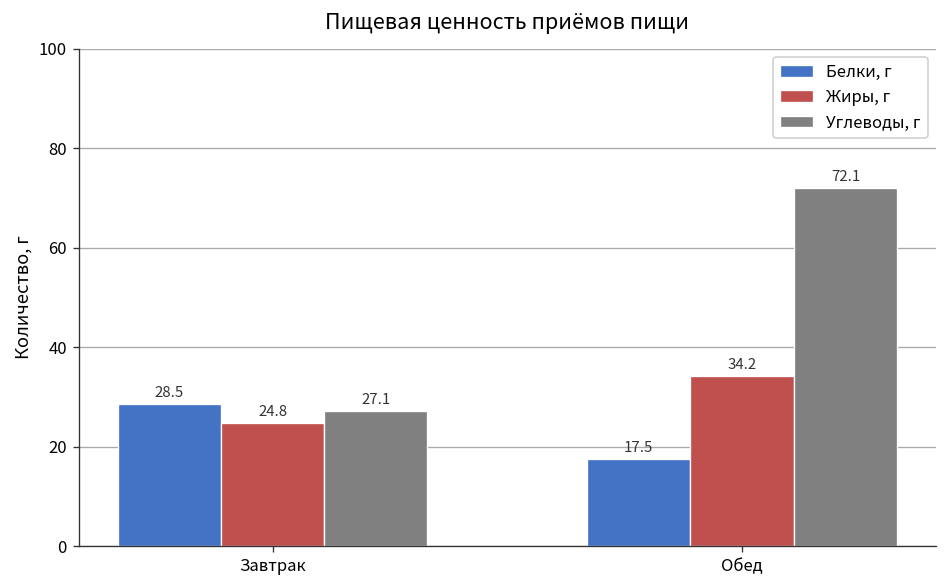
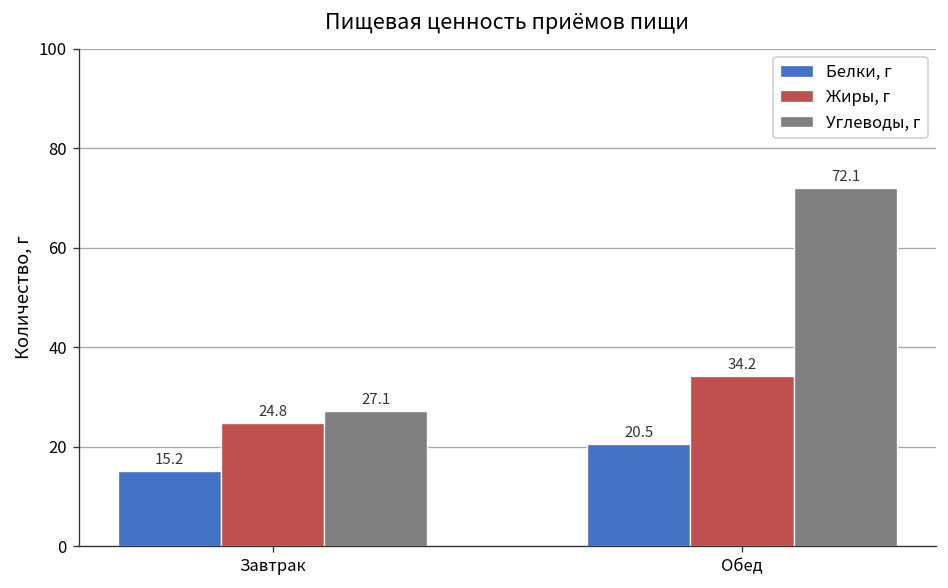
  {
    "Белки, г": {
-     "Завтрак": 28.5,
-     "Обед": 17.5
+     "Завтрак": 15.2,
+     "Обед": 20.5
    },
    "Жиры, г": {
      "Завтрак": 24.8,
      "Обед": 34.2
    },
    "Углеводы, г": {
      "Завтрак": 27.1,
      "Обед": 72.1
    }
  }
